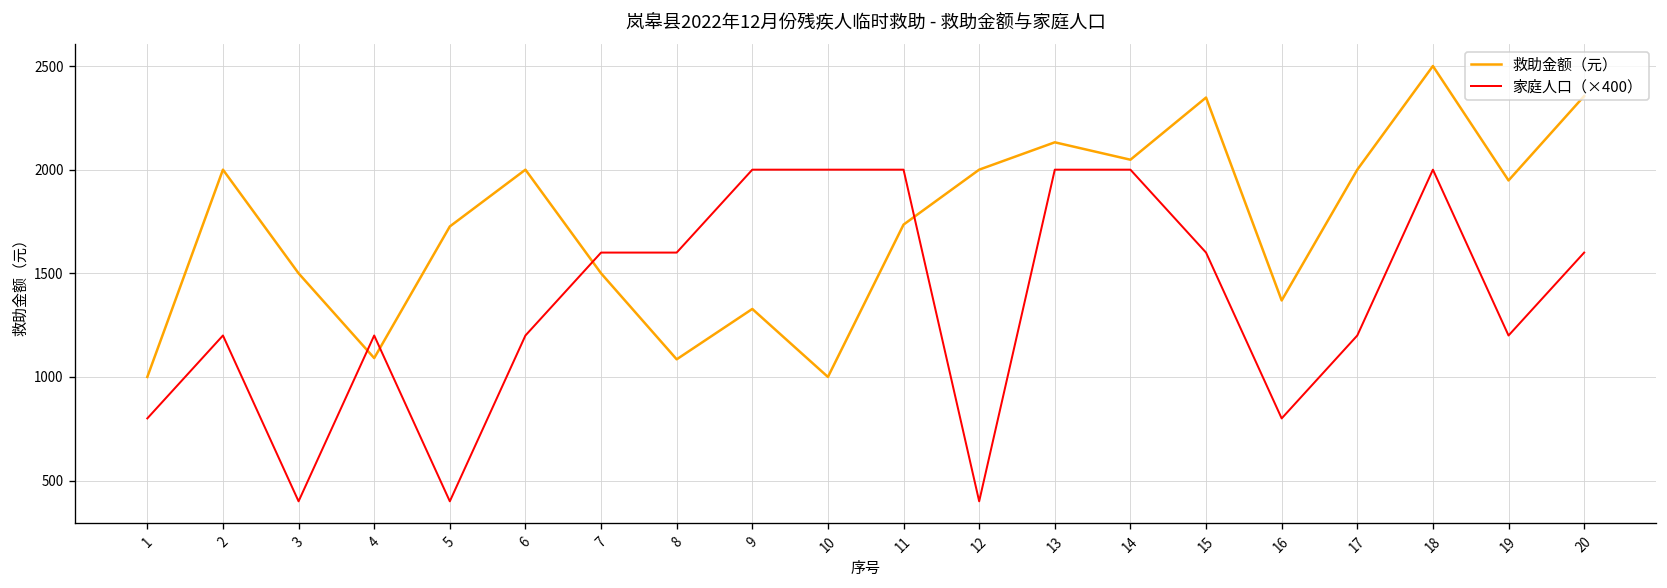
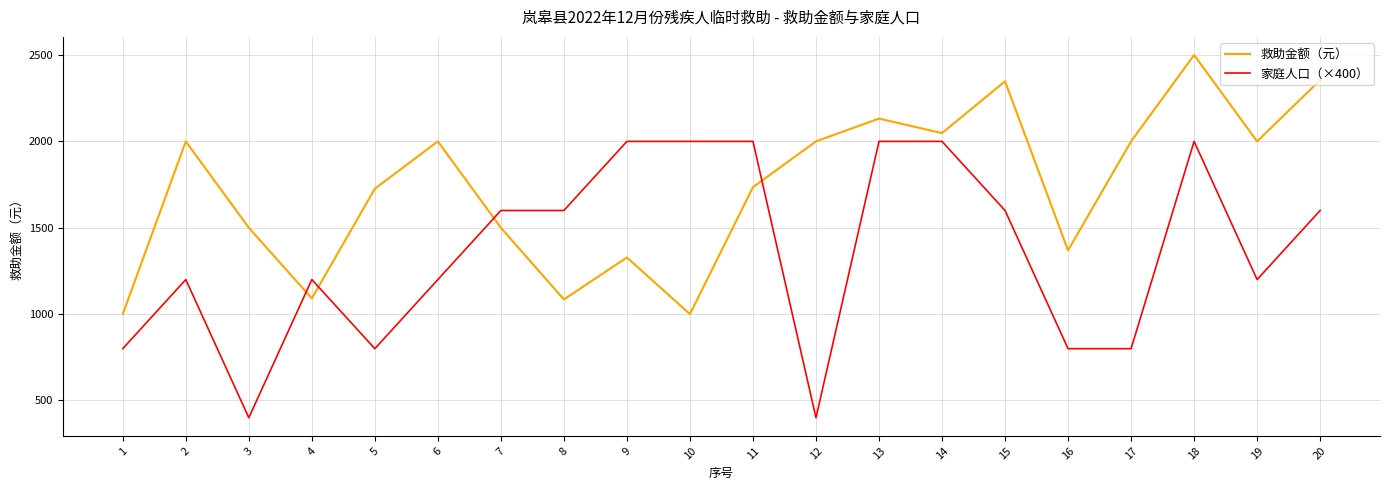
  {
    "救助金额（元）": {
      "1": 1000,
      "2": 2000,
      "3": 1500,
      "4": 1090,
      "5": 1730,
      "6": 2000,
      "7": 1500,
      "8": 1090,
      "9": 1330,
      "10": 1000,
      "11": 1740,
      "12": 2000,
      "13": 2130,
      "14": 2050,
      "15": 2350,
      "16": 1370,
      "17": 2000,
      "18": 2500,
-     "19": 1950
+     "19": 2000
    },
    "家庭人口（×400）": {
      "1": 800,
      "2": 1200,
      "3": 400,
      "4": 1200,
-     "5": 400,
+     "5": 800,
      "6": 1200,
      "7": 1600,
      "8": 1600,
      "9": 2000,
      "10": 2000,
      "11": 2000,
      "12": 400,
      "13": 2000,
      "14": 2000,
      "15": 1600,
      "16": 800,
-     "17": 1200,
+     "17": 800,
      "18": 2000,
      "19": 1200,
      "20": 1600
    }
  }
